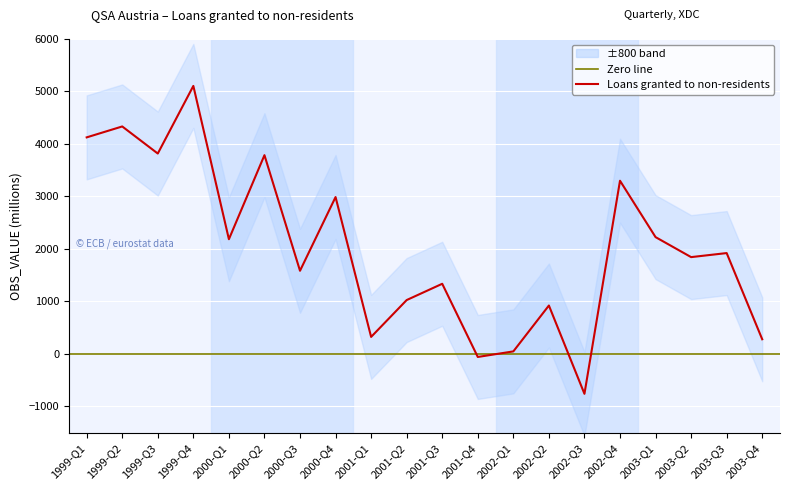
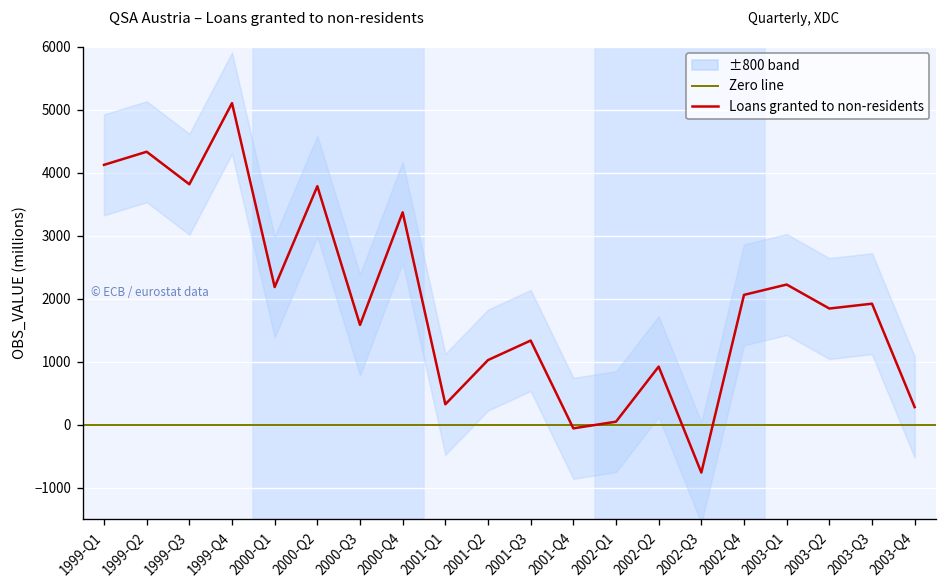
  {
    "Loans granted to non-residents": {
      "1999-Q1": 4100,
      "1999-Q2": 4300,
      "1999-Q3": 3800,
      "1999-Q4": 5100,
      "2000-Q1": 2200,
      "2000-Q2": 3800,
      "2000-Q3": 1600,
-     "2000-Q4": 3000,
+     "2000-Q4": 3400,
      "2001-Q1": 300,
      "2001-Q2": 1000,
      "2001-Q3": 1300,
      "2001-Q4": -100,
      "2002-Q1": 0,
      "2002-Q2": 900,
      "2002-Q3": -800,
-     "2002-Q4": 3300,
+     "2002-Q4": 2100,
      "2003-Q1": 2200,
      "2003-Q2": 1800,
      "2003-Q3": 1900,
      "2003-Q4": 300
    }
  }
